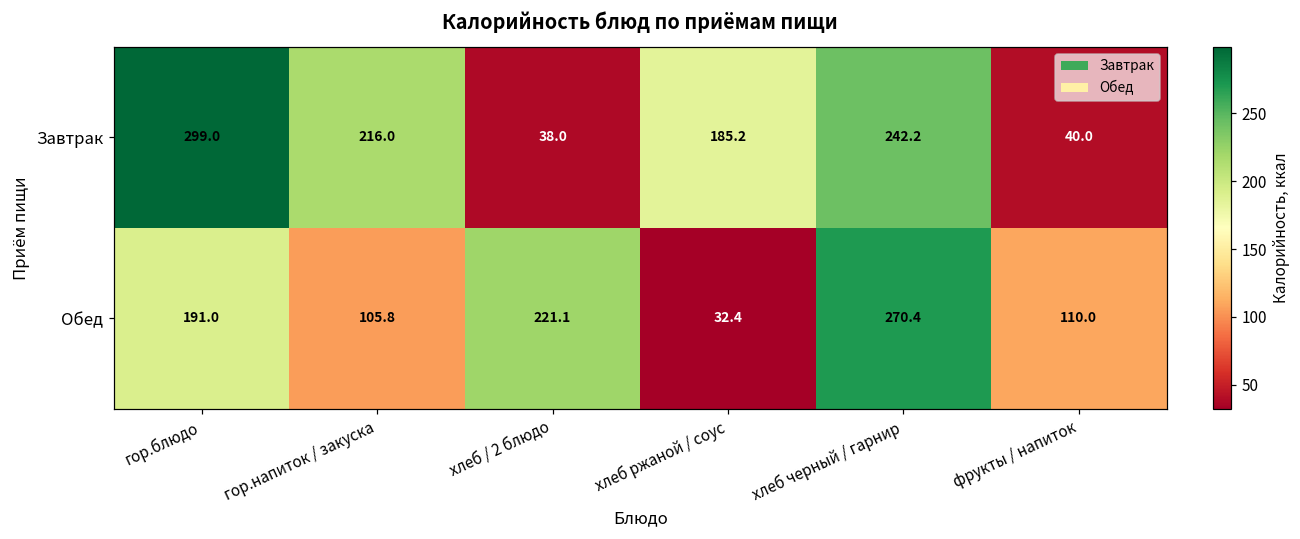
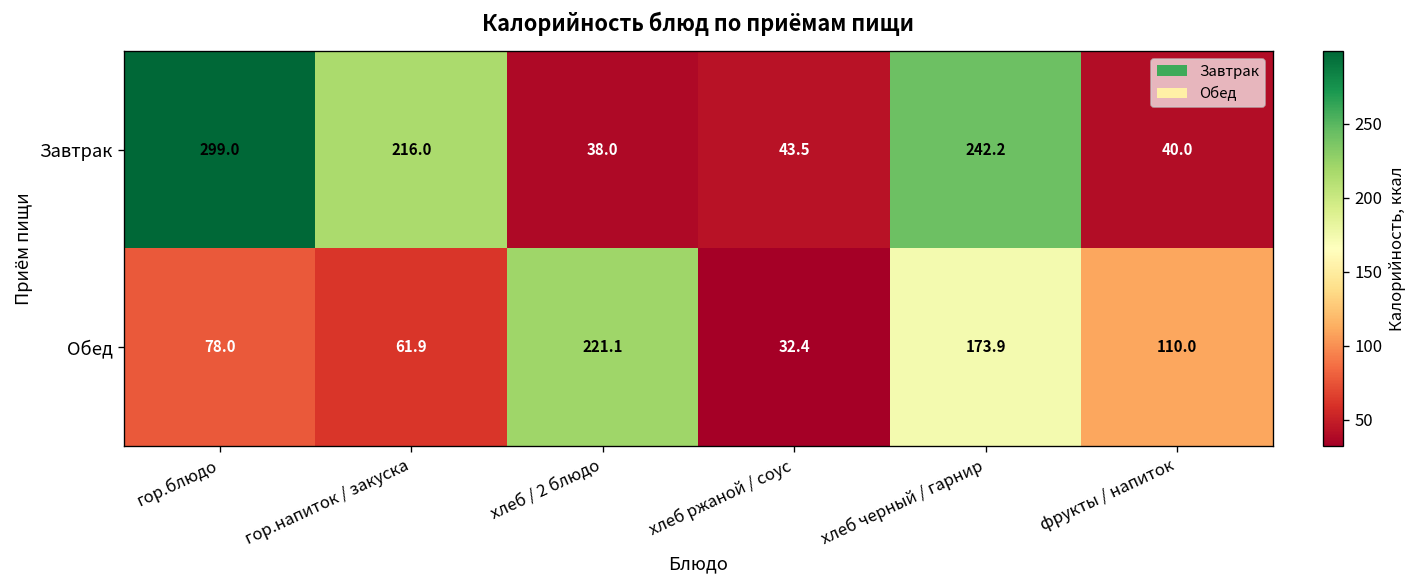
  {
    "Завтрак": {
      "гор.блюдо": 299.0,
      "гор.напиток / закуска": 216.0,
      "хлеб / 2 блюдо": 38.0,
-     "хлеб ржаной / соус": 185.2,
+     "хлеб ржаной / соус": 43.5,
      "хлеб черный / гарнир": 242.2,
      "фрукты / напиток": 40.0
    },
    "Обед": {
-     "гор.блюдо": 191.0,
-     "гор.напиток / закуска": 105.8,
+     "гор.блюдо": 78.0,
+     "гор.напиток / закуска": 61.9,
      "хлеб / 2 блюдо": 221.1,
      "хлеб ржаной / соус": 32.4,
-     "хлеб черный / гарнир": 270.4,
+     "хлеб черный / гарнир": 173.9,
      "фрукты / напиток": 110.0
    }
  }
